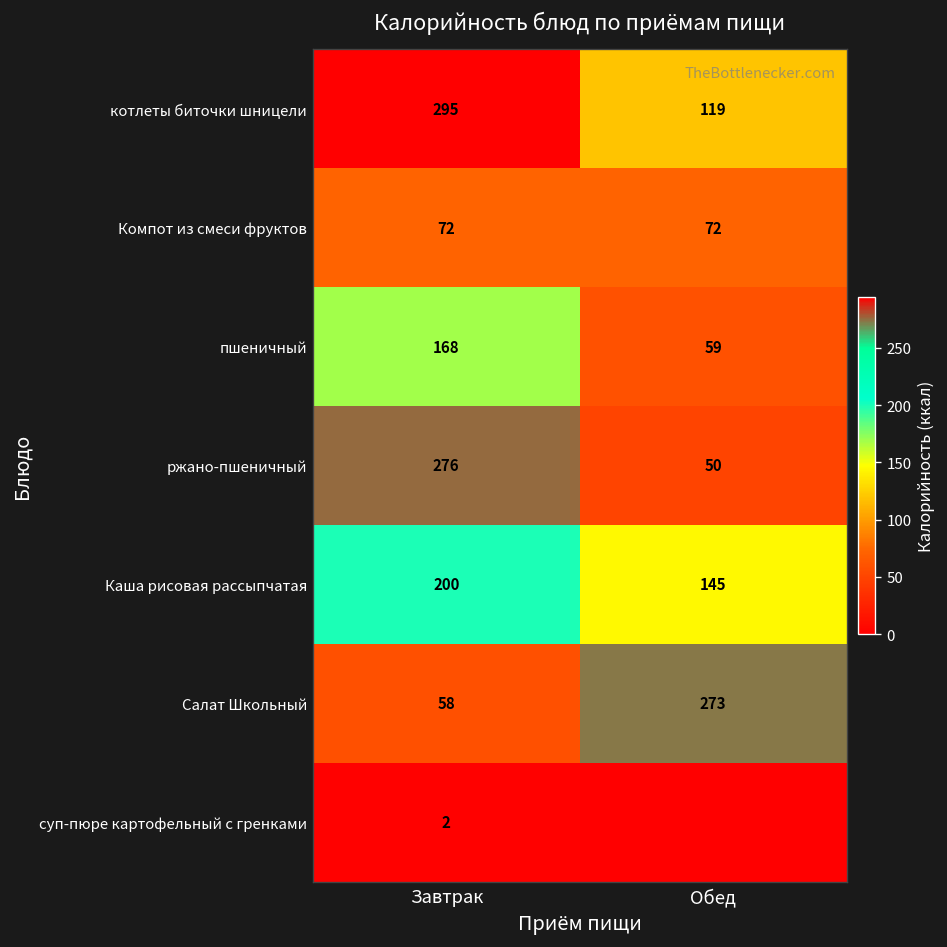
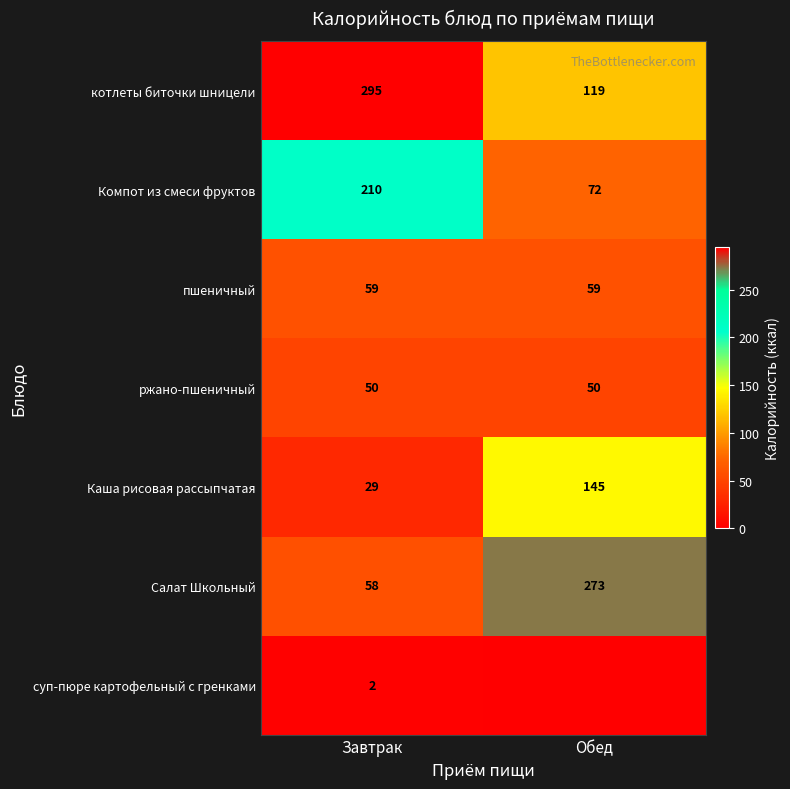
  {
    "котлеты биточки шницели": {
      "Завтрак": 295
    },
    "Компот из смеси фруктов": {
-     "Завтрак": 72,
+     "Завтрак": 210,
      "Обед": 72
    },
    "пшеничный": {
-     "Завтрак": 168,
+     "Завтрак": 59,
      "Обед": 59
    },
    "ржано-пшеничный": {
-     "Завтрак": 276,
+     "Завтрак": 50,
      "Обед": 50
    },
    "Каша рисовая рассыпчатая": {
-     "Завтрак": 200,
+     "Завтрак": 29,
      "Обед": 145
    },
    "Салат Школьный": {
      "Завтрак": 58,
      "Обед": 273
    },
    "суп-пюре картофельный с гренками": {
      "Завтрак": 2
    }
  }
